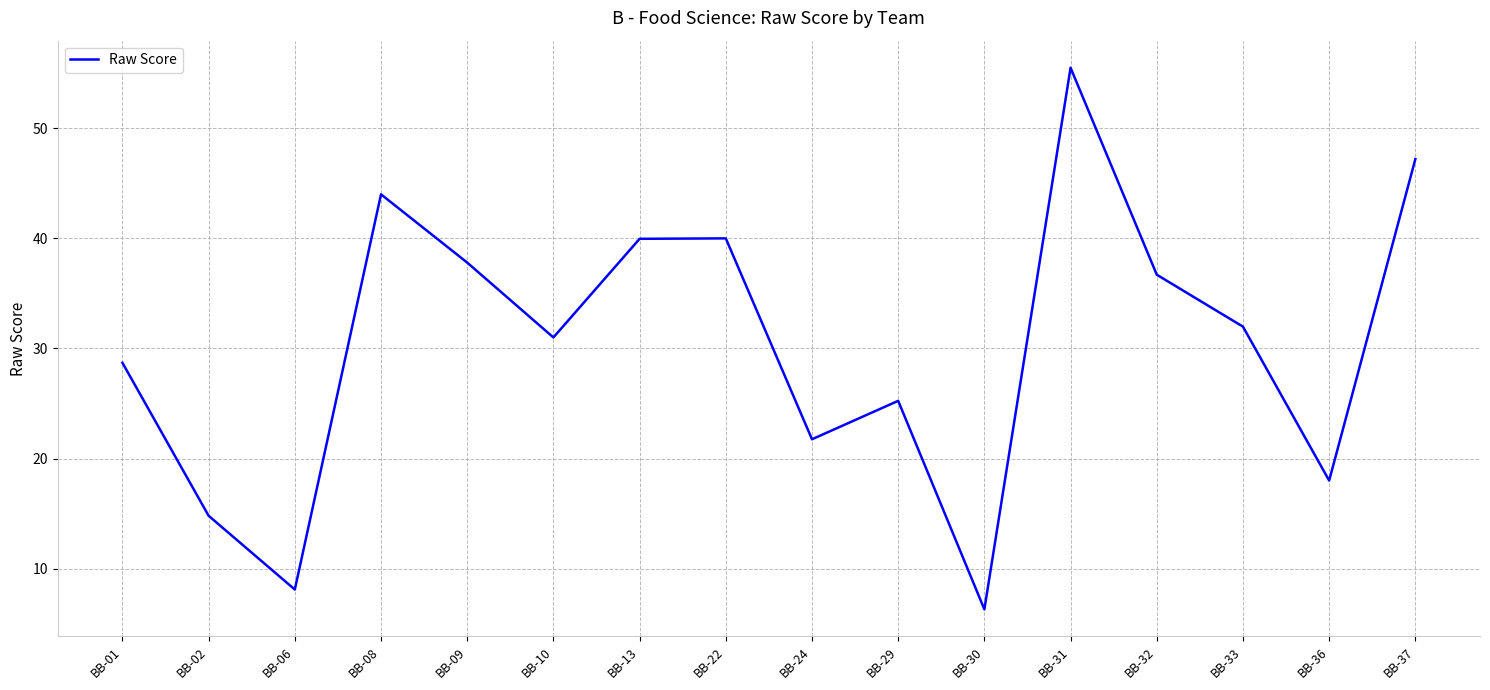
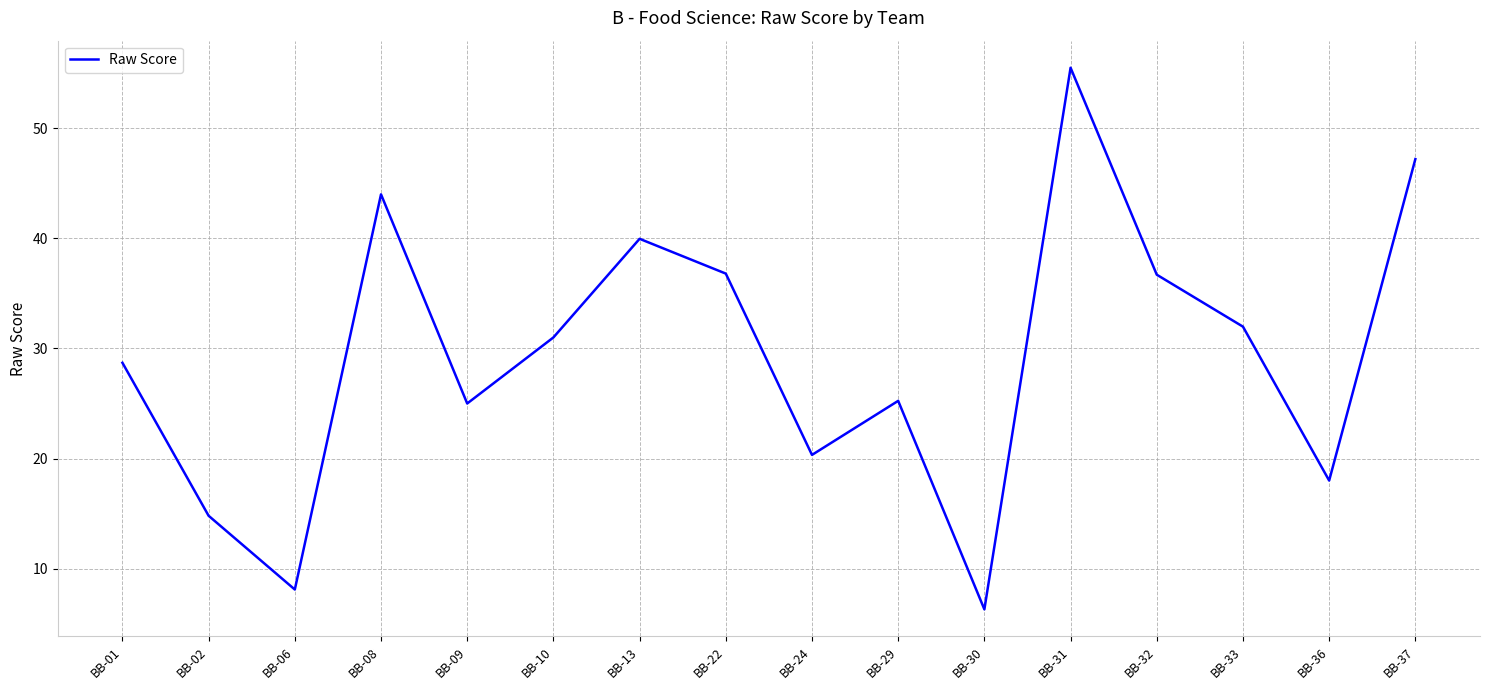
  {
    "BB-01": 28.7,
    "BB-02": 14.8,
    "BB-06": 8.1,
    "BB-08": 44.0,
-   "BB-09": 37.8,
+   "BB-09": 25.0,
    "BB-10": 31.0,
    "BB-13": 40.0,
-   "BB-22": 40.0,
-   "BB-24": 21.8,
+   "BB-22": 36.8,
+   "BB-24": 20.3,
    "BB-29": 25.2,
    "BB-30": 6.3,
    "BB-31": 55.5,
    "BB-32": 36.7,
    "BB-33": 32.0,
    "BB-36": 18.0,
    "BB-37": 47.2
  }
